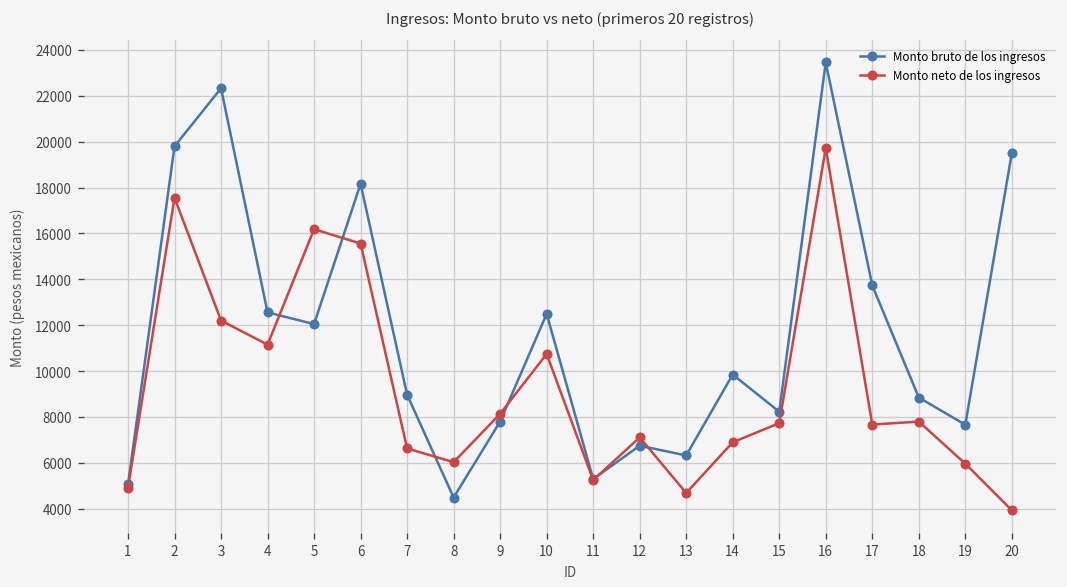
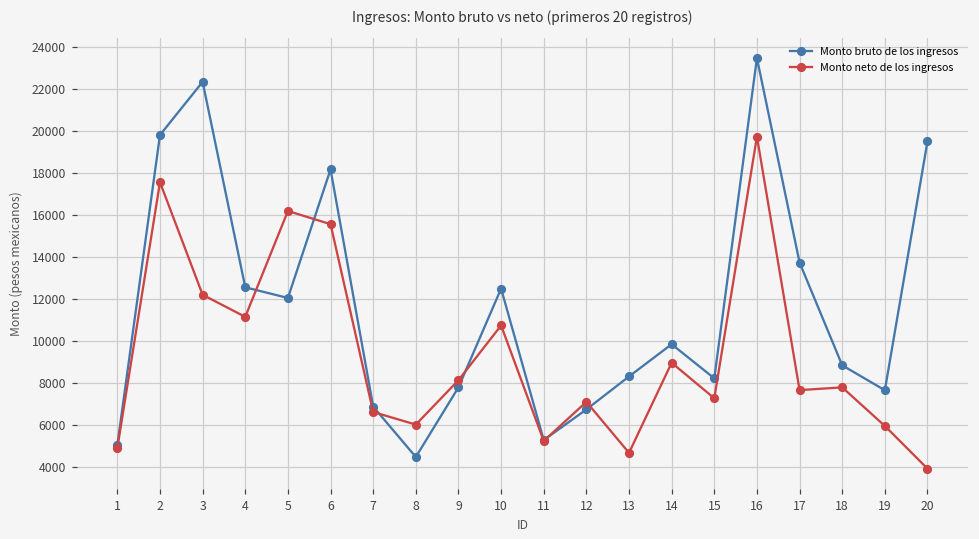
  {
    "Monto bruto de los ingresos": {
      "1": 5100,
      "2": 19800,
      "3": 22300,
      "4": 12600,
      "5": 12100,
      "6": 18200,
-     "7": 9000,
+     "7": 6900,
      "8": 4500,
      "9": 7800,
      "10": 12500,
      "12": 6700,
-     "13": 6300,
+     "13": 8300,
      "14": 9800,
      "15": 8200,
      "16": 23500,
      "17": 13700,
      "18": 8800,
      "19": 7700,
      "20": 19500
    },
    "Monto neto de los ingresos": {
      "1": 4900,
      "2": 17600,
      "3": 12200,
      "4": 11200,
      "5": 16200,
      "6": 15600,
      "7": 6600,
      "8": 6000,
      "9": 8100,
      "10": 10700,
      "12": 7100,
      "13": 4700,
-     "14": 6900,
-     "15": 7700,
+     "14": 9000,
+     "15": 7300,
      "16": 19700,
      "17": 7700,
      "18": 7800,
      "19": 6000,
      "20": 3900
    }
  }
